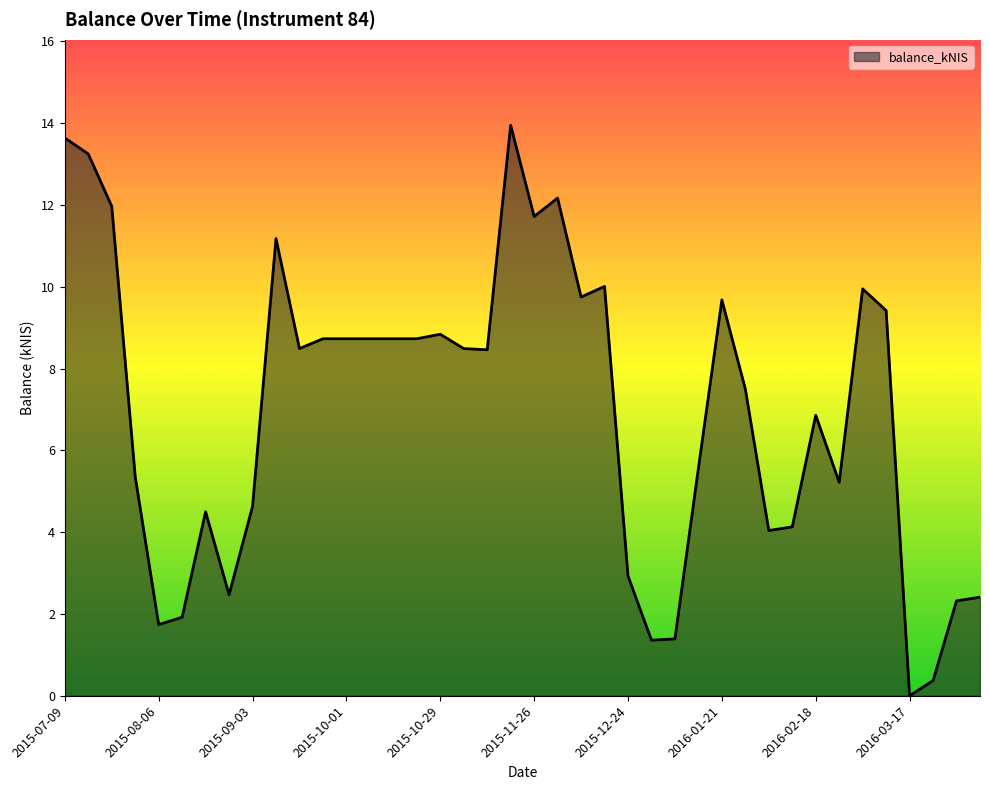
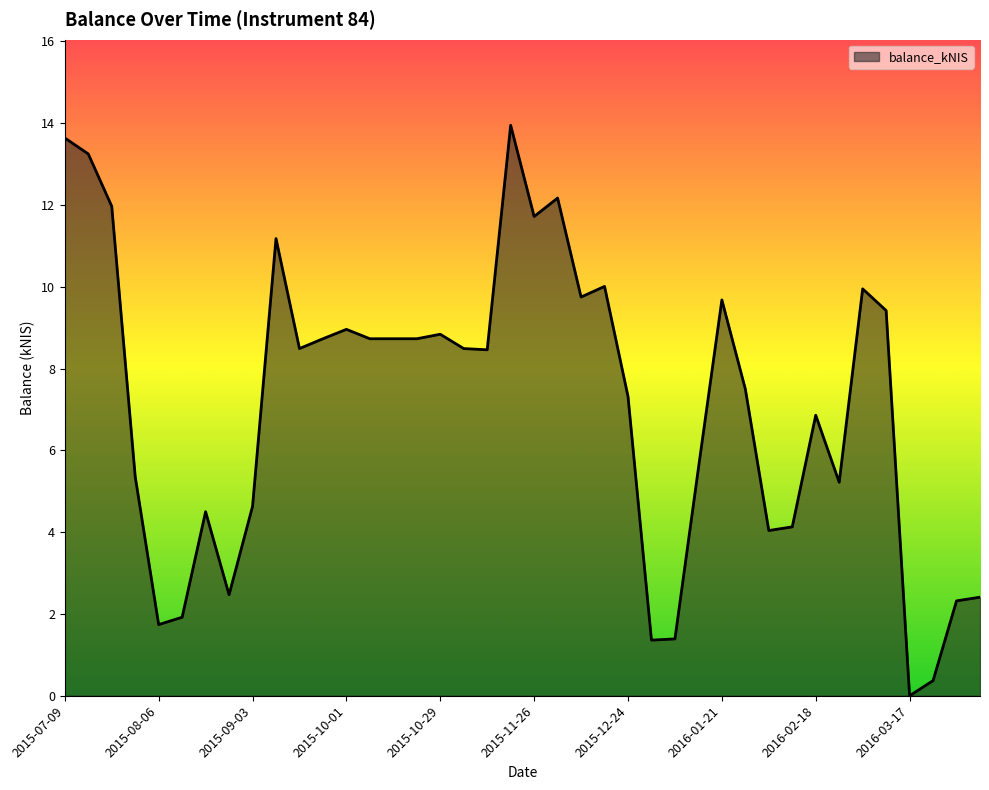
  {
    "2015-07-09": 13.6,
    "2015-08-06": 1.7,
    "2015-09-03": 4.6,
-   "2015-10-01": 8.7,
+   "2015-10-01": 9.0,
    "2015-10-29": 8.8,
    "2015-11-26": 11.7,
-   "2015-12-24": 2.9,
+   "2015-12-24": 7.3,
    "2016-01-21": 9.7,
    "2016-02-18": 6.9,
    "2016-03-17": 0.0
  }
